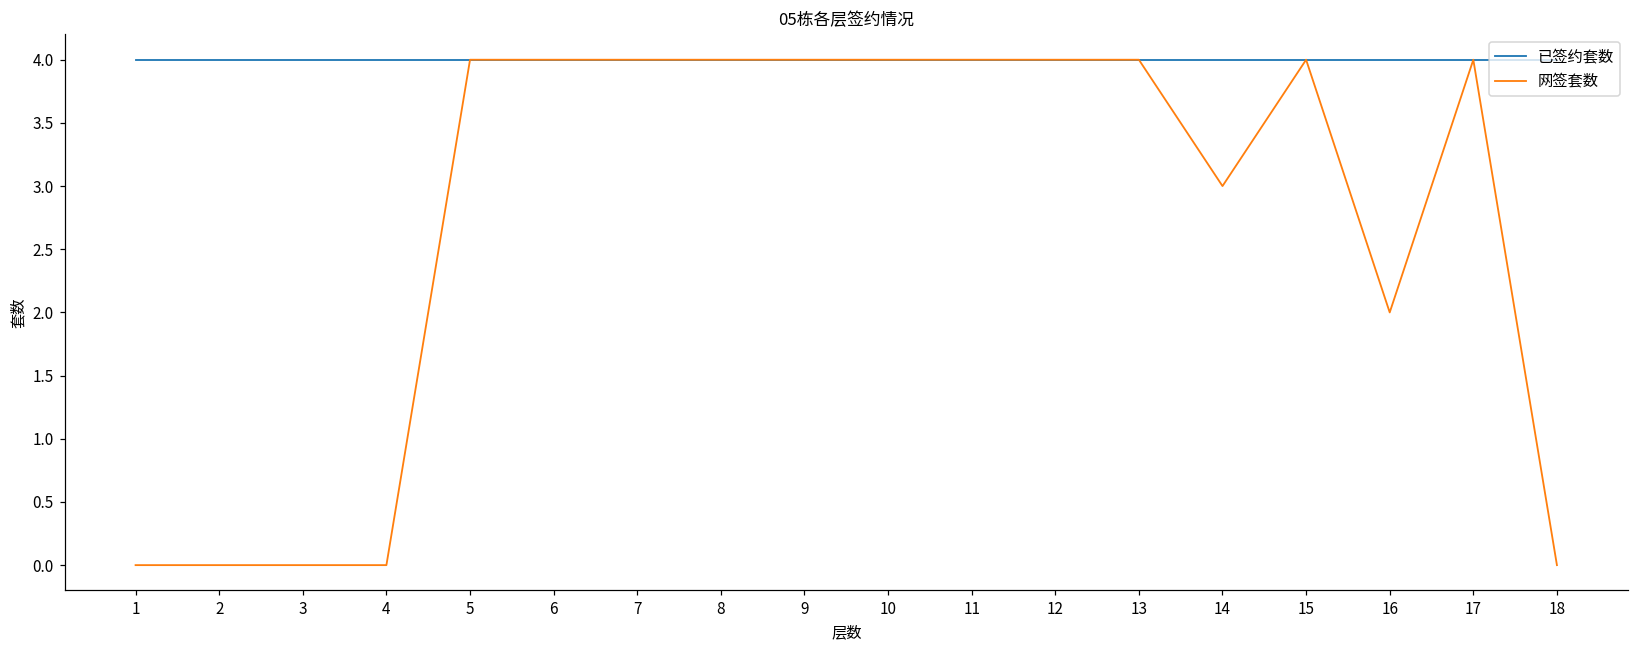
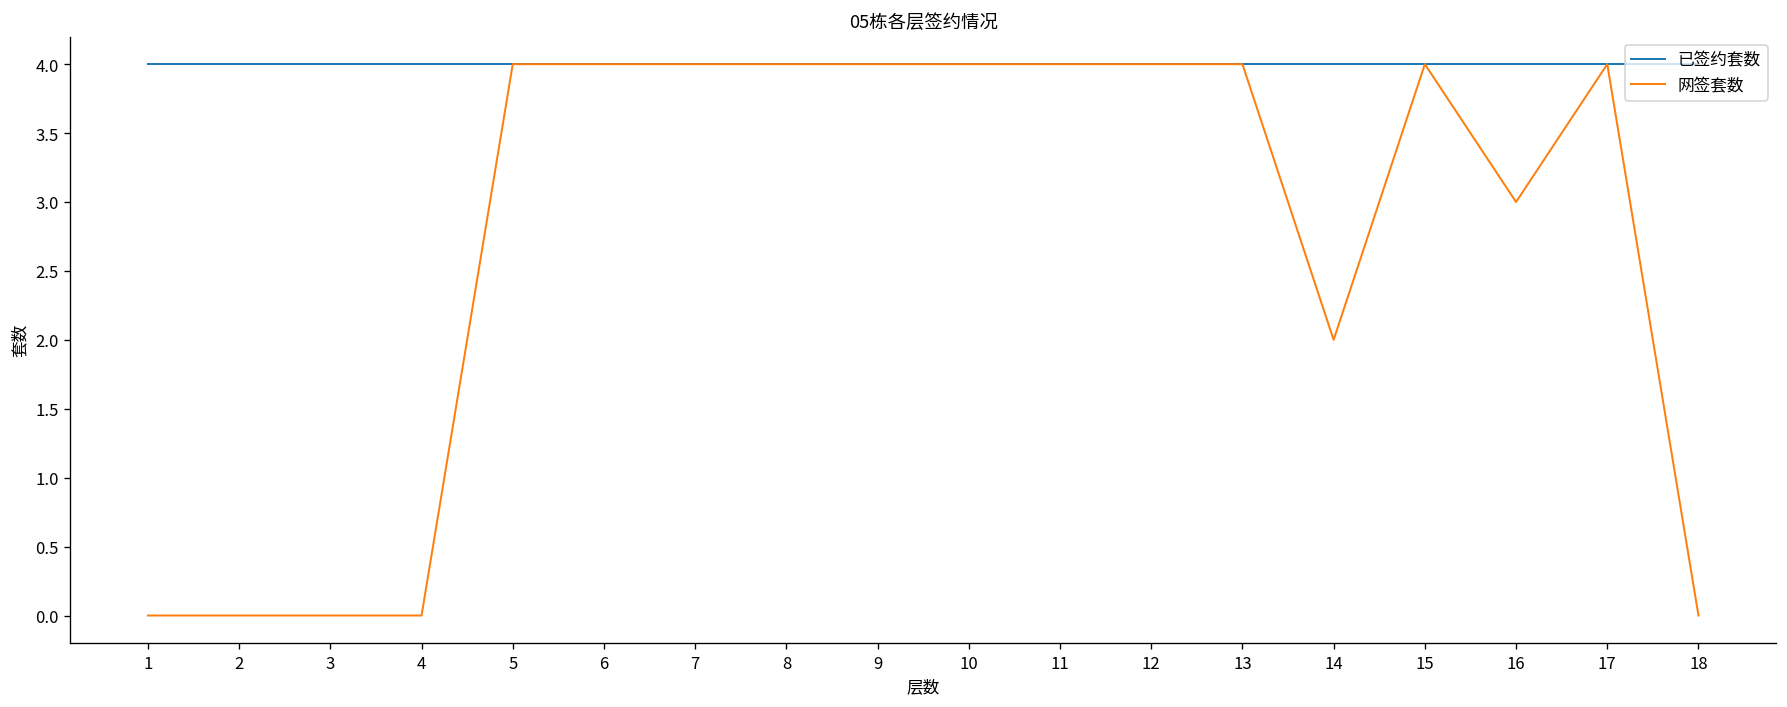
  {
    "已签约套数": {
      "1": 4,
      "2": 4,
      "3": 4,
      "4": 4,
      "14": 4,
      "16": 4
    },
    "网签套数": {
      "1": 0,
      "2": 0,
      "3": 0,
      "4": 0,
-     "14": 3,
-     "16": 2,
+     "14": 2,
+     "16": 3,
      "18": 0
    }
  }
